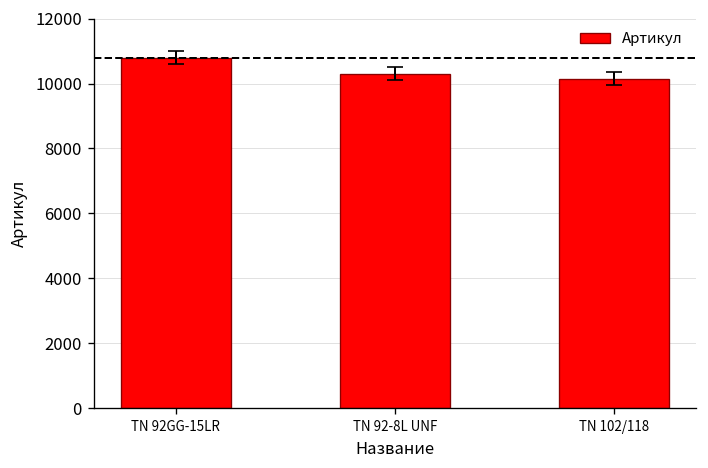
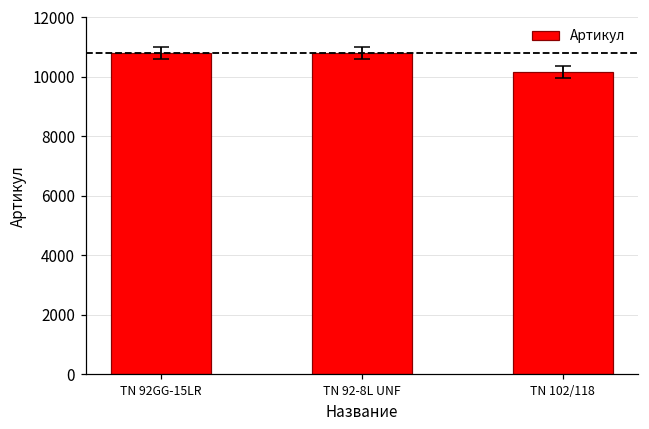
  {
    "Артикул": {
      "TN 92GG-15LR": 10800,
-     "TN 92-8L UNF": 10300,
+     "TN 92-8L UNF": 10800,
      "TN 102/118": 10200
    }
  }
